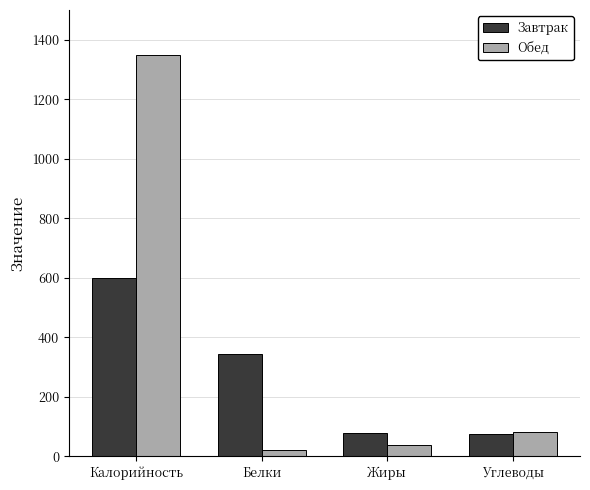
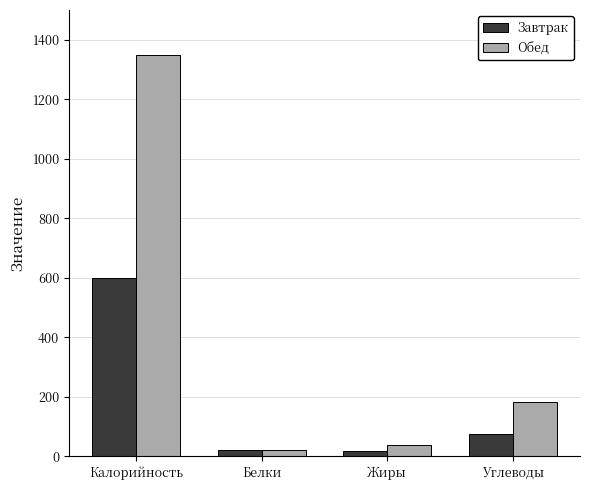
  {
    "Завтрак": {
      "Калорийность": 600,
-     "Белки": 340,
-     "Жиры": 80,
+     "Белки": 20,
+     "Жиры": 20,
      "Углеводы": 80
    },
    "Обед": {
      "Калорийность": 1350,
      "Белки": 20,
      "Жиры": 40,
-     "Углеводы": 80
+     "Углеводы": 180
    }
  }
